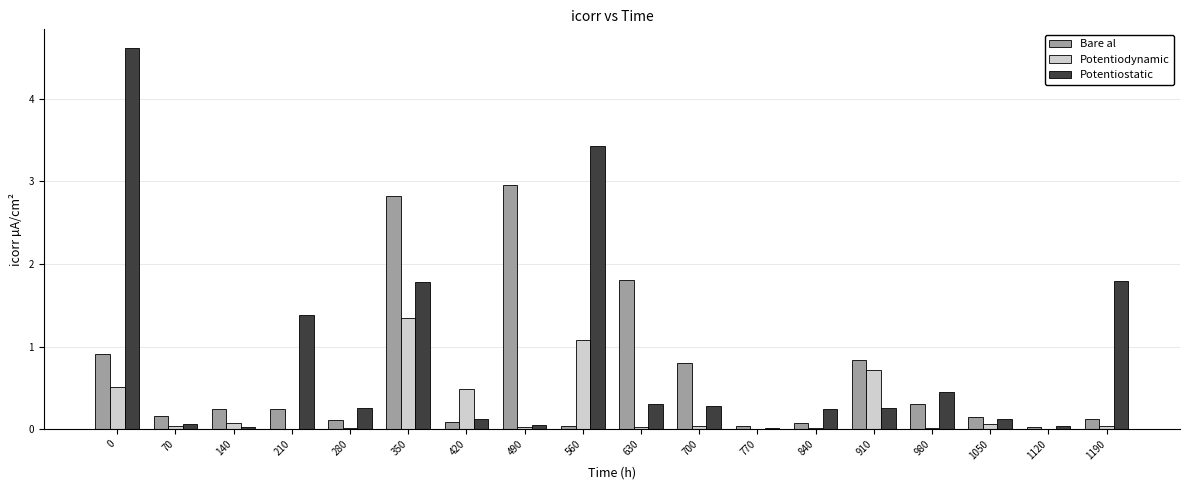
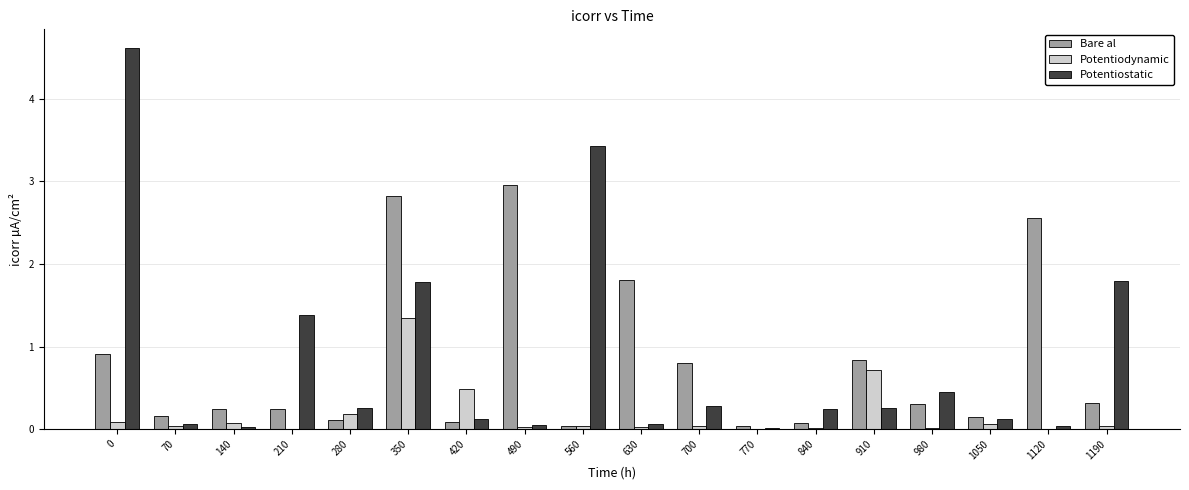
  {
    "Bare al": {
      "0": 0.9,
      "70": 0.2,
      "140": 0.2,
      "210": 0.2,
      "280": 0.1,
      "350": 2.8,
      "420": 0.1,
      "490": 3.0,
      "560": 0.0,
      "630": 1.8,
      "700": 0.8,
      "770": 0.0,
      "840": 0.1,
      "910": 0.8,
      "980": 0.3,
      "1050": 0.1,
-     "1120": 0.0,
-     "1190": 0.1
+     "1120": 2.6,
+     "1190": 0.3
    },
    "Potentiodynamic": {
-     "0": 0.5,
+     "0": 0.1,
      "70": 0.0,
      "140": 0.1,
-     "280": 0.0,
+     "280": 0.2,
      "350": 1.3,
      "420": 0.5,
-     "560": 1.1,
+     "560": 0.0,
      "700": 0.0,
      "910": 0.7,
      "1050": 0.1,
      "1190": 0.0
    },
    "Potentiostatic": {
      "0": 4.6,
      "70": 0.1,
      "210": 1.4,
      "280": 0.3,
      "350": 1.8,
      "420": 0.1,
      "490": 0.1,
      "560": 3.4,
-     "630": 0.3,
+     "630": 0.1,
      "700": 0.3,
      "840": 0.2,
      "910": 0.3,
      "980": 0.5,
      "1050": 0.1,
      "1120": 0.0,
      "1190": 1.8
    }
  }
